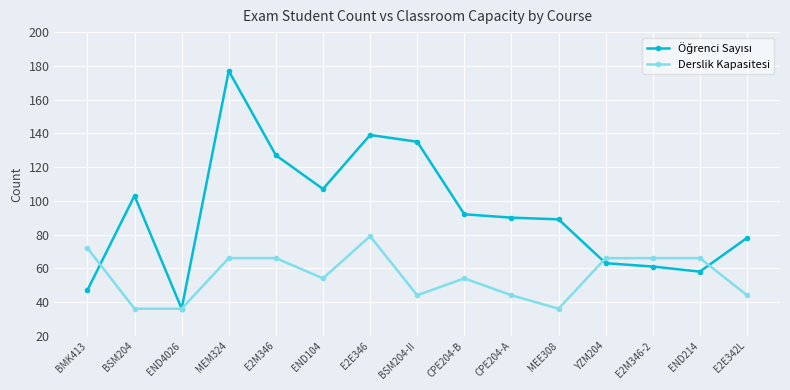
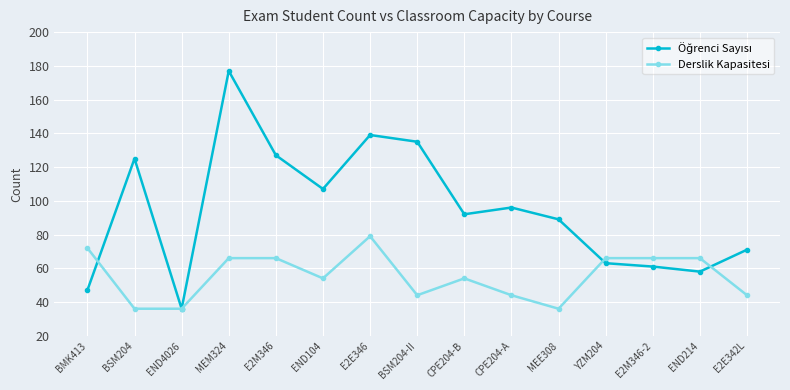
  {
    "Öğrenci Sayısı": {
      "BMK413": 47,
-     "BSM204": 103,
+     "BSM204": 125,
      "MEM324": 177,
      "E2M346": 127,
      "END104": 107,
      "E2E346": 139,
      "BSM204-II": 135,
      "CPE204-B": 92,
-     "CPE204-A": 90,
+     "CPE204-A": 96,
      "MEE308": 89,
      "YZM204": 63,
      "E2M346-2": 61,
      "END214": 58,
-     "E2E342L": 78
+     "E2E342L": 71
    },
    "Derslik Kapasitesi": {
      "BMK413": 72,
      "BSM204": 36,
      "MEM324": 66,
      "E2M346": 66,
      "END104": 54,
      "E2E346": 79,
      "BSM204-II": 44,
      "CPE204-B": 54,
      "CPE204-A": 44,
      "MEE308": 36,
      "YZM204": 66,
      "E2M346-2": 66,
      "END214": 66,
      "E2E342L": 44
    }
  }
